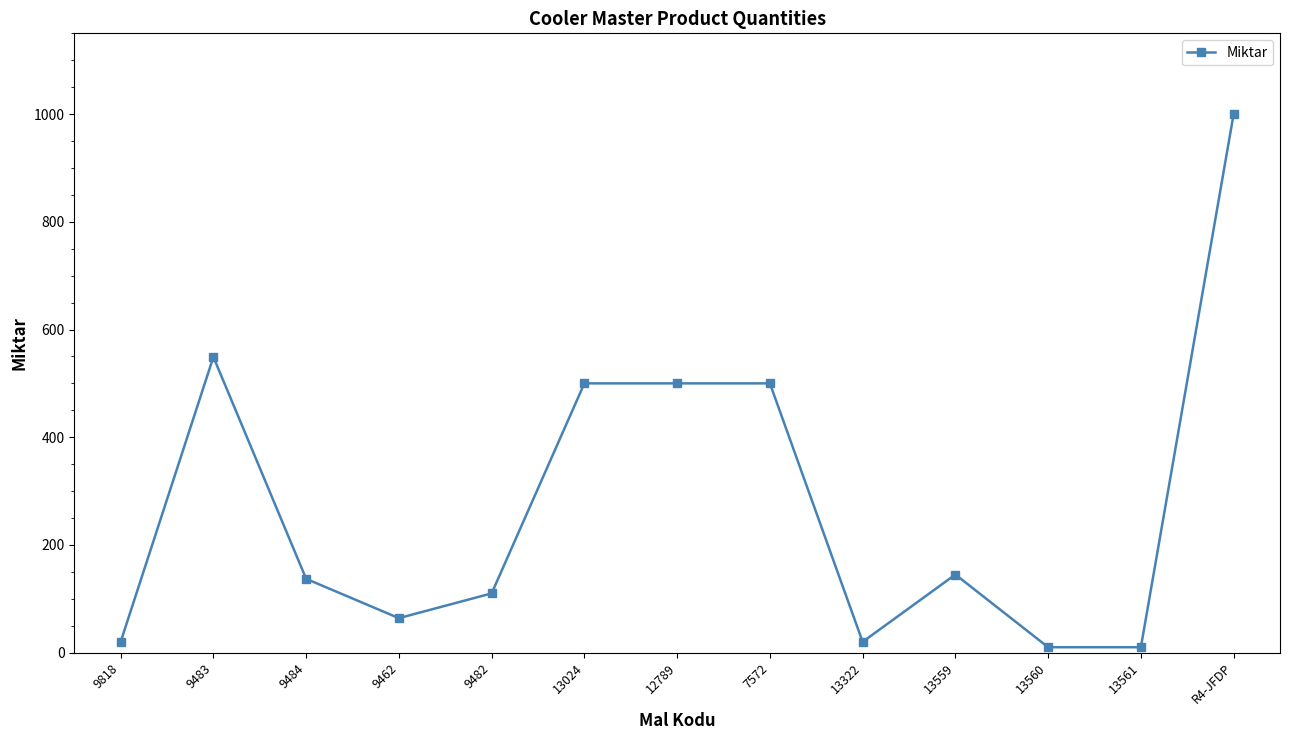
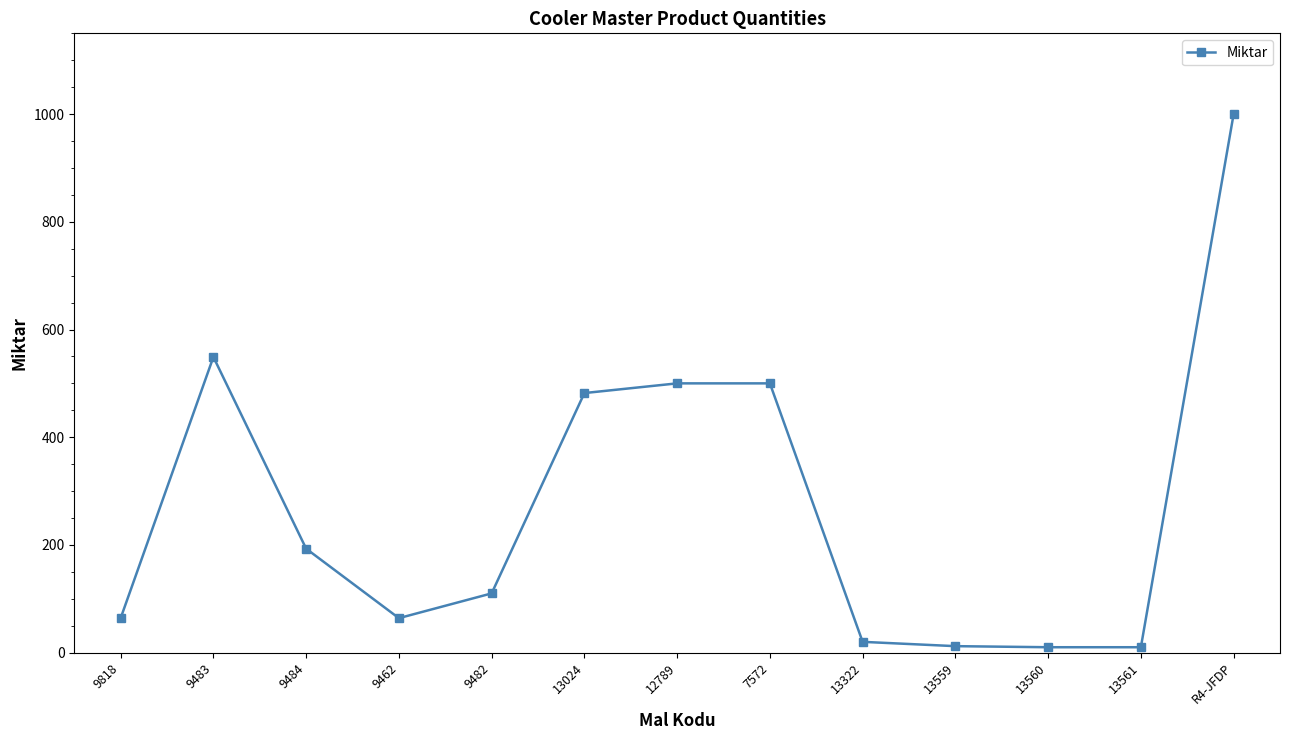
  {
-   "9818": 20,
+   "9818": 60,
    "9483": 550,
-   "9484": 140,
+   "9484": 190,
    "9462": 60,
    "9482": 110,
-   "13024": 500,
+   "13024": 480,
    "12789": 500,
    "7572": 500,
    "13322": 20,
-   "13559": 150,
+   "13559": 10,
    "13560": 10,
    "13561": 10,
    "R4-JFDP": 1000
  }
